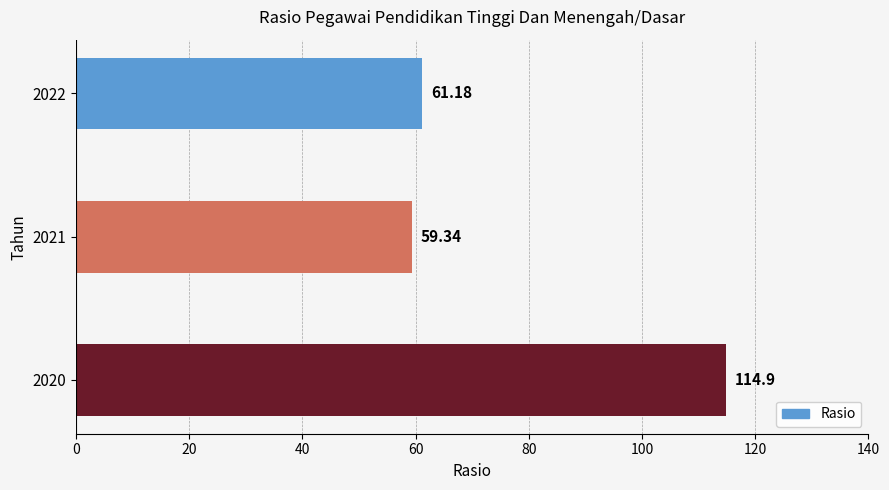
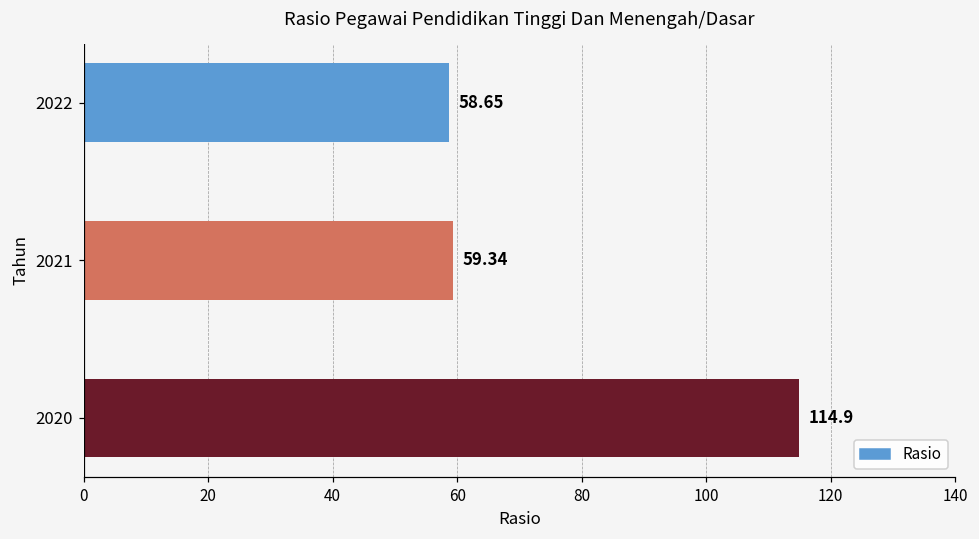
  {
-   "2022": 61.18,
+   "2022": 58.65,
    "2021": 59.34,
    "2020": 114.9
  }
